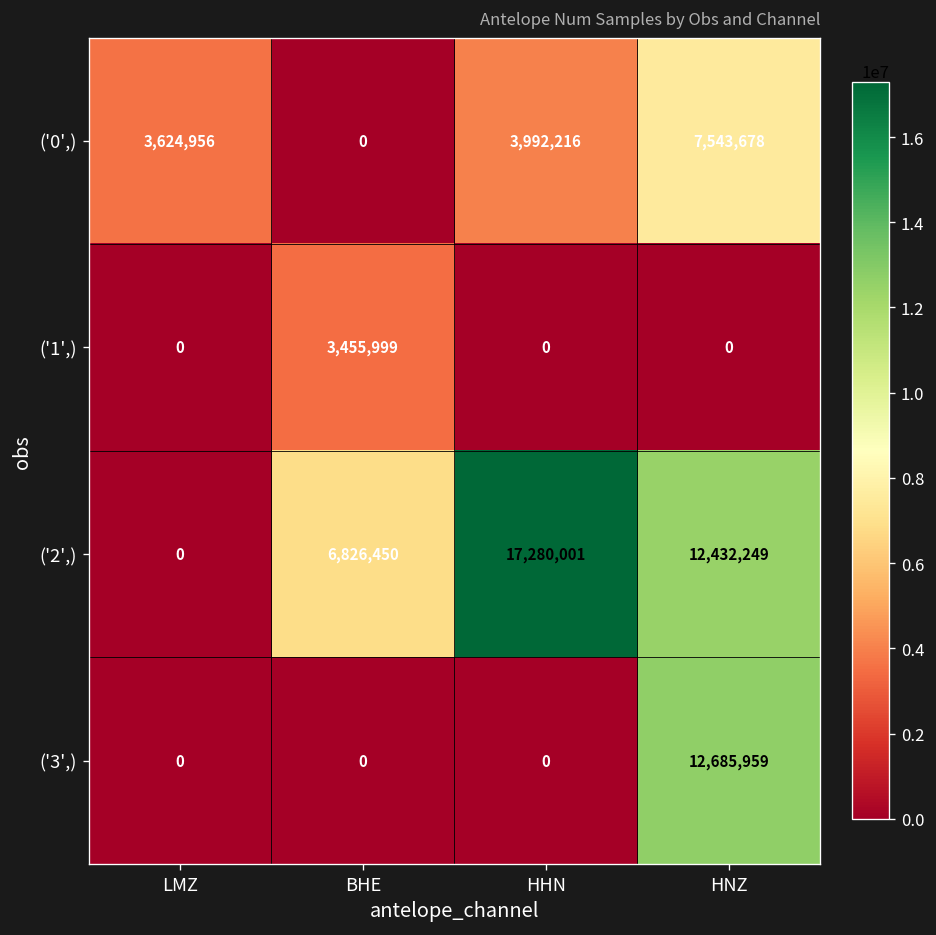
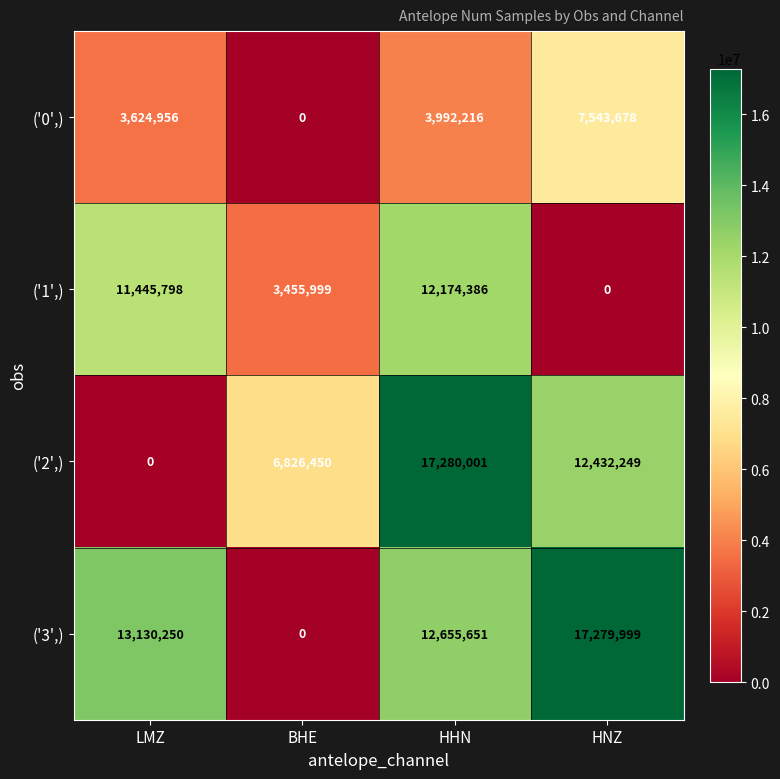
  {
    "('0',)": {
      "LMZ": "3,624,956",
      "BHE": "0",
      "HHN": "3,992,216",
      "HNZ": "7,543,678"
    },
    "('1',)": {
-     "LMZ": "0",
+     "LMZ": "11,445,798",
      "BHE": "3,455,999",
-     "HHN": "0",
+     "HHN": "12,174,386",
      "HNZ": "0"
    },
    "('2',)": {
      "LMZ": "0",
      "BHE": "6,826,450",
      "HHN": "17,280,001",
      "HNZ": "12,432,249"
    },
    "('3',)": {
-     "LMZ": "0",
+     "LMZ": "13,130,250",
      "BHE": "0",
-     "HHN": "0",
-     "HNZ": "12,685,959"
+     "HHN": "12,655,651",
+     "HNZ": "17,279,999"
    }
  }
